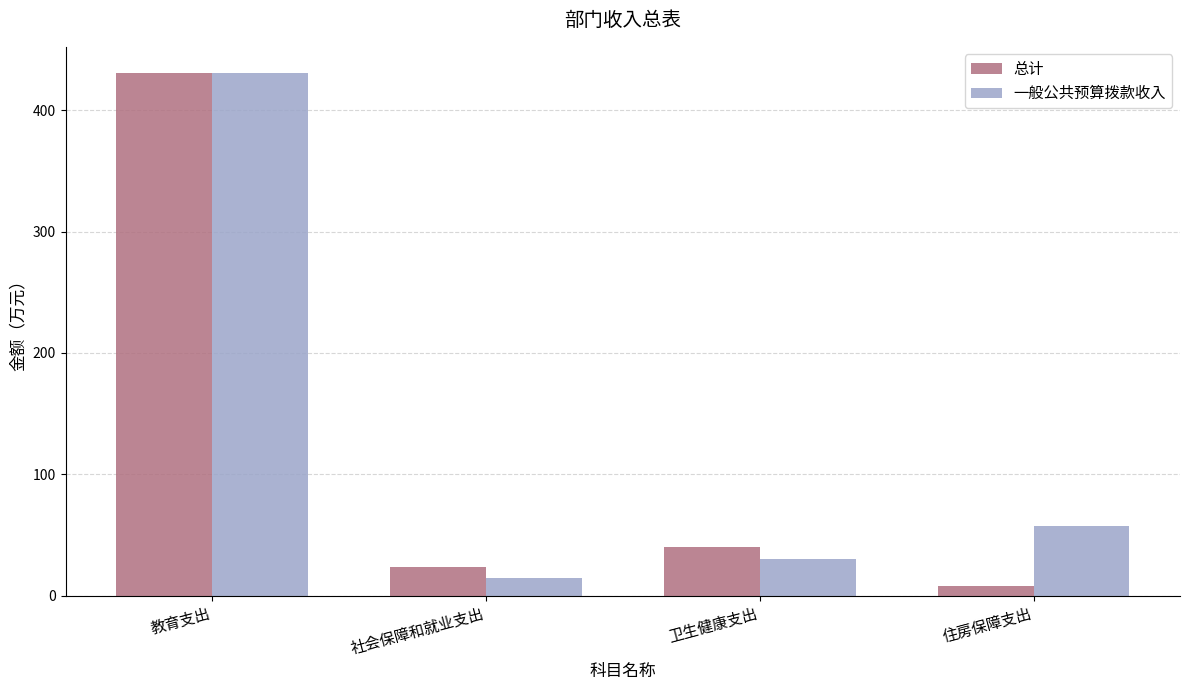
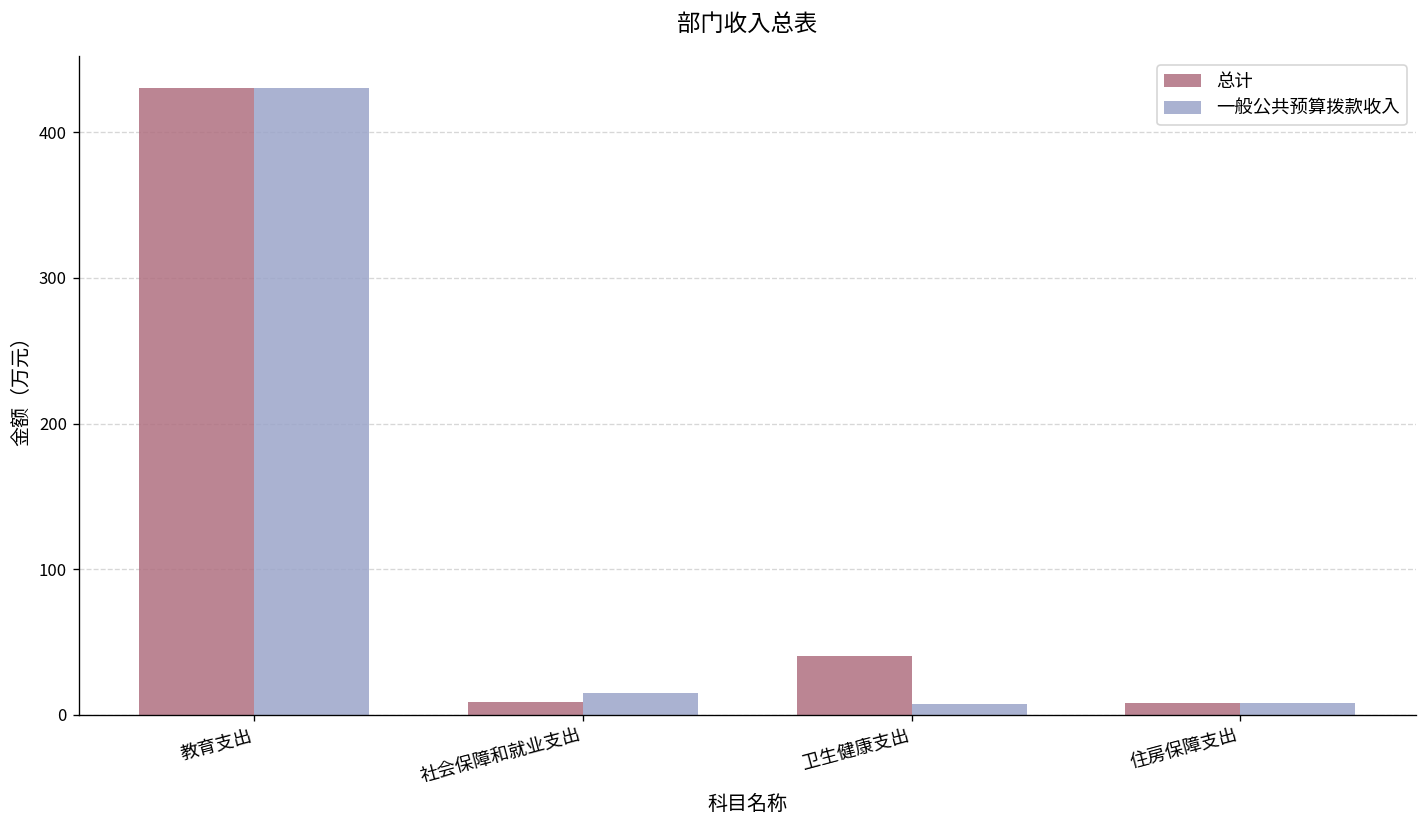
  {
    "总计": {
      "教育支出": 431,
-     "社会保障和就业支出": 24,
+     "社会保障和就业支出": 9,
      "卫生健康支出": 40,
      "住房保障支出": 8
    },
    "一般公共预算拨款收入": {
      "教育支出": 431,
      "社会保障和就业支出": 15,
-     "卫生健康支出": 30,
-     "住房保障支出": 58
+     "卫生健康支出": 7,
+     "住房保障支出": 8
    }
  }
